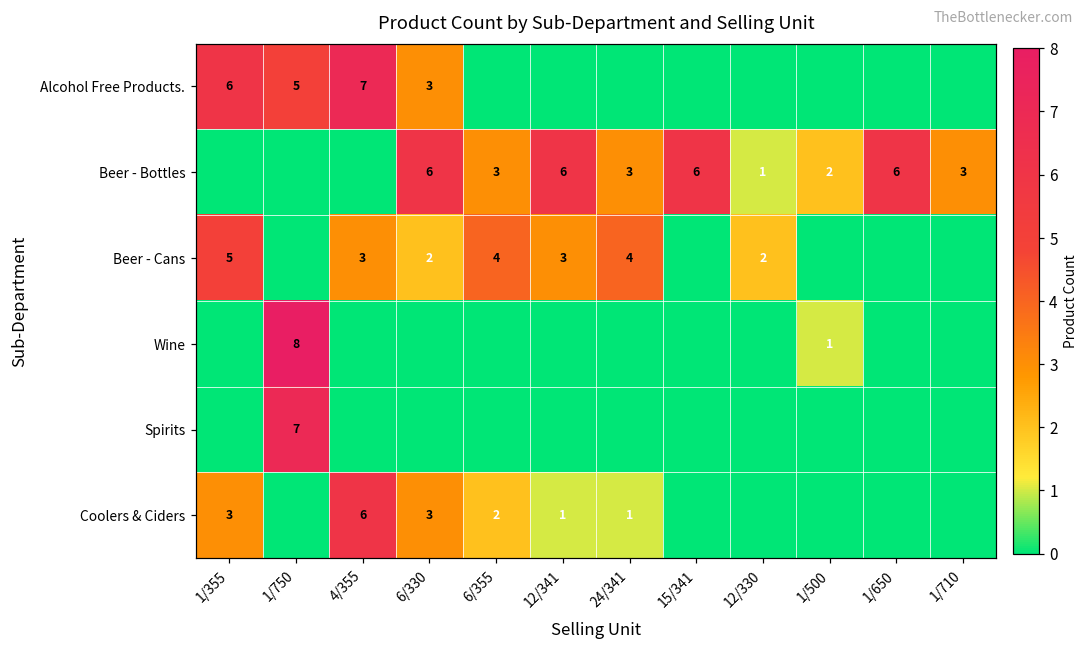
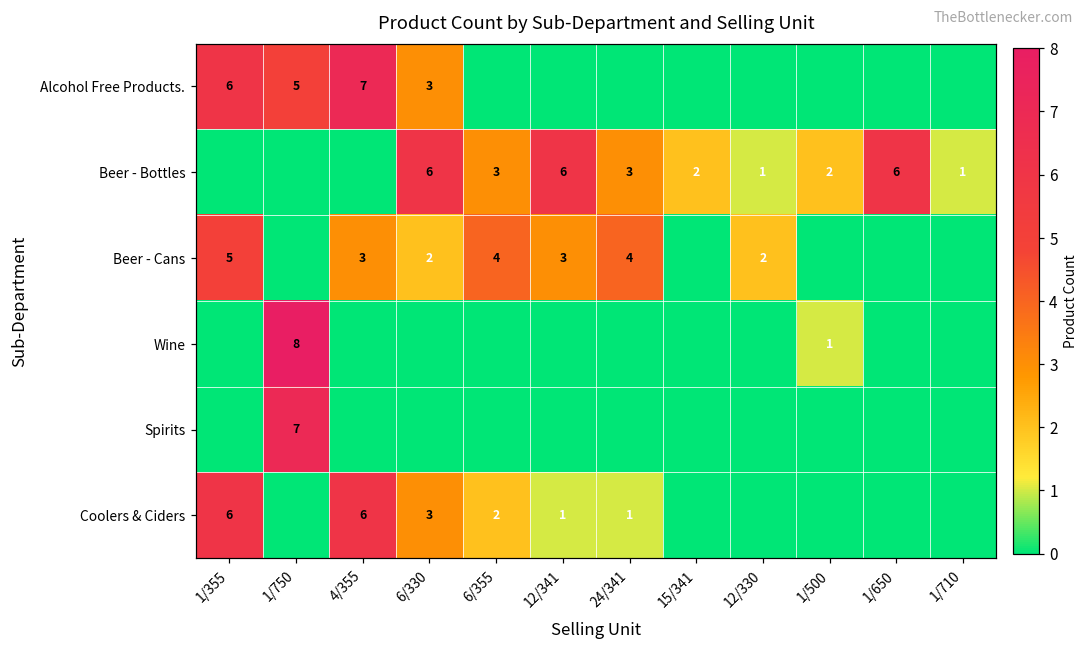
  {
    "Alcohol Free Products.": {
      "1/355": 6,
      "1/750": 5,
      "4/355": 7,
      "6/330": 3
    },
    "Beer - Bottles": {
      "6/330": 6,
      "6/355": 3,
      "12/341": 6,
      "24/341": 3,
-     "15/341": 6,
+     "15/341": 2,
      "12/330": 1,
      "1/500": 2,
      "1/650": 6,
-     "1/710": 3
+     "1/710": 1
    },
    "Beer - Cans": {
      "1/355": 5,
      "4/355": 3,
      "6/330": 2,
      "6/355": 4,
      "12/341": 3,
      "24/341": 4,
      "12/330": 2
    },
    "Wine": {
      "1/750": 8,
      "1/500": 1
    },
    "Spirits": {
      "1/750": 7
    },
    "Coolers & Ciders": {
-     "1/355": 3,
+     "1/355": 6,
      "4/355": 6,
      "6/330": 3,
      "6/355": 2,
      "12/341": 1,
      "24/341": 1
    }
  }
